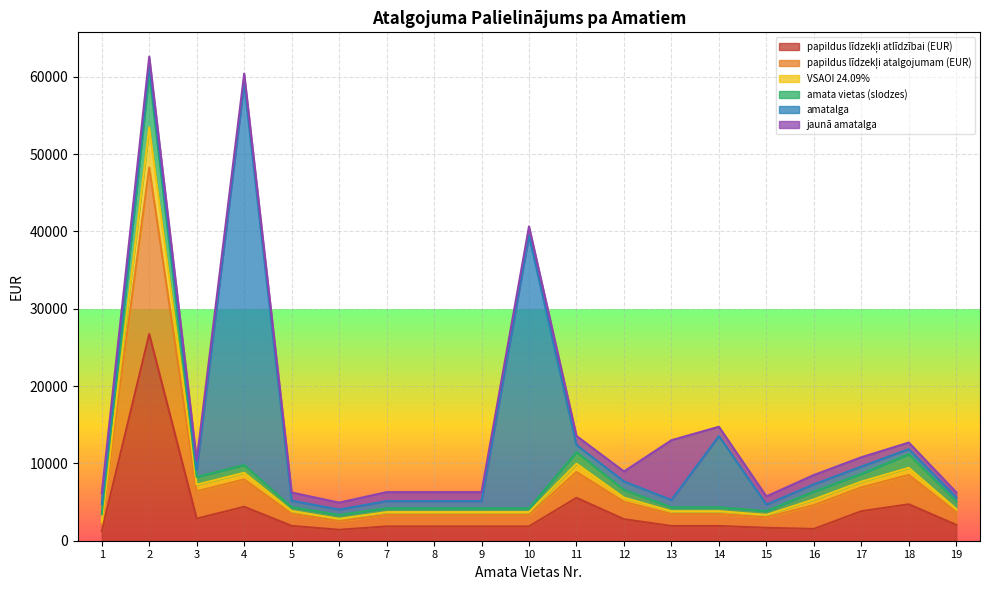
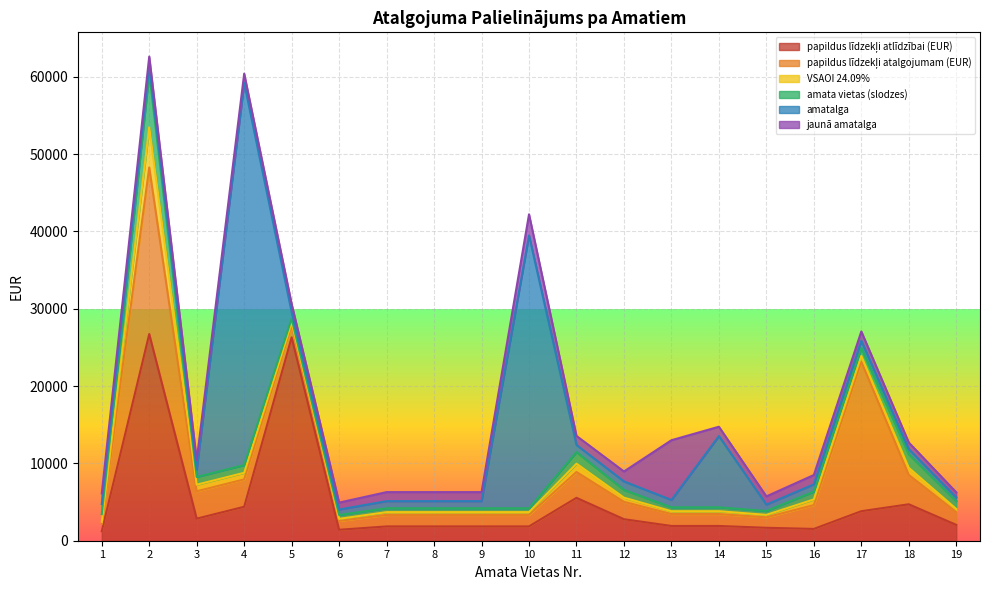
  {
    "papildus līdzekļi atlīdzībai (EUR)": {
      "1": 1000,
      "2": 27000,
      "3": 3000,
      "4": 4000,
-     "5": 2000,
+     "5": 26000,
      "6": 1000,
      "7": 2000,
      "8": 2000,
      "9": 2000,
      "10": 2000,
      "11": 6000,
      "12": 3000,
      "13": 2000,
      "14": 2000,
      "15": 2000,
      "16": 2000,
      "17": 4000,
      "18": 5000,
      "19": 2000
    },
    "papildus līdzekļi atalgojumam (EUR)": {
      "2": 22000,
      "3": 4000,
      "4": 4000,
      "5": 2000,
      "7": 1000,
      "8": 1000,
      "9": 1000,
      "10": 1000,
      "11": 3000,
      "12": 2000,
      "13": 2000,
      "14": 2000,
      "16": 3000,
-     "17": 3000,
+     "17": 19000,
      "18": 4000,
      "19": 2000
    },
    "VSAOI 24.09%": {
      "2": 5000,
      "3": 1000,
      "4": 1000,
      "5": 0,
      "7": 0,
      "8": 0,
      "9": 0,
      "10": 0,
      "11": 1000,
      "12": 1000,
      "13": 0,
      "14": 0,
      "16": 1000,
      "17": 1000,
      "18": 1000,
      "19": 0
    },
    "amata vietas (slodzes)": {
      "1": 1000,
      "2": 7000,
      "3": 1000,
      "4": 1000,
      "5": 1000,
      "6": 1000,
      "7": 1000,
      "8": 1000,
      "9": 1000,
      "10": 1000,
      "11": 2000,
      "12": 1000,
      "13": 1000,
      "14": 1000,
      "15": 1000,
      "16": 1000,
      "17": 1000,
      "18": 2000,
      "19": 1000
    },
    "amatalga": {
      "1": 1000,
      "2": 1000,
      "3": 1000,
      "4": 49000,
      "5": 1000,
      "6": 1000,
      "7": 1000,
      "8": 1000,
      "9": 1000,
      "10": 35000,
      "11": 1000,
      "12": 1000,
      "13": 1000,
      "14": 9000,
      "15": 1000,
      "16": 1000,
      "17": 1000,
      "18": 1000,
      "19": 1000
    },
    "jaunā amatalga": {
      "1": 1000,
      "2": 1000,
      "3": 1000,
      "4": 1000,
      "5": 1000,
      "6": 1000,
      "7": 1000,
      "8": 1000,
      "9": 1000,
-     "10": 1000,
+     "10": 3000,
      "11": 1000,
      "12": 1000,
      "13": 8000,
      "14": 1000,
      "15": 1000,
      "16": 1000,
      "17": 1000,
      "18": 1000,
      "19": 1000
    }
  }
